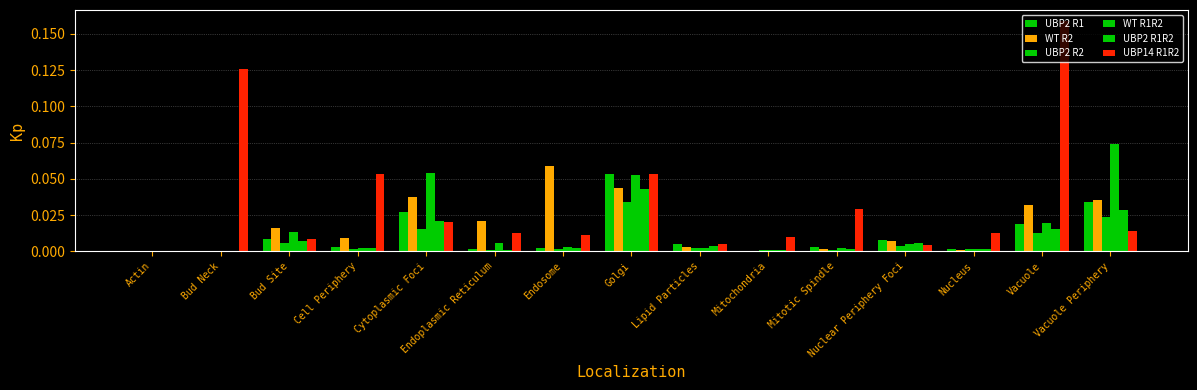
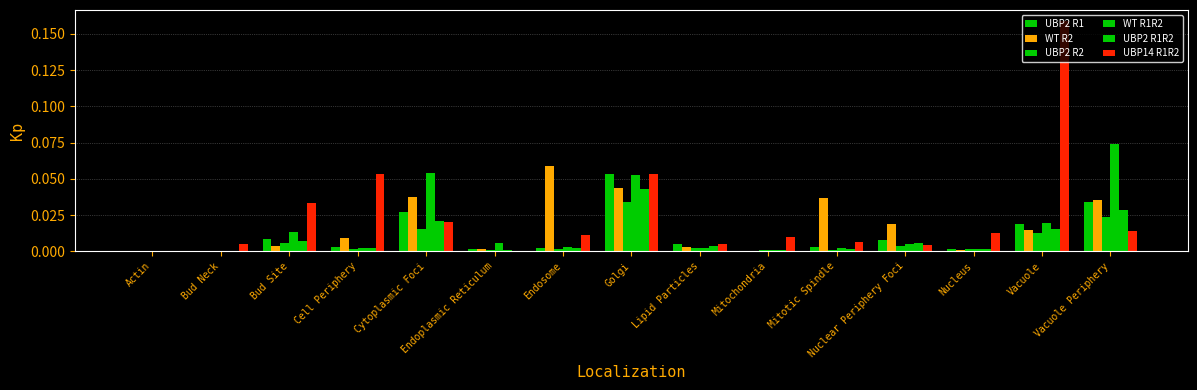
  {
    "WT R2": {
-     "Bud Site": 0.016,
+     "Bud Site": 0.004,
      "Cell Periphery": 0.009,
      "Cytoplasmic Foci": 0.037,
-     "Endoplasmic Reticulum": 0.021,
+     "Endoplasmic Reticulum": 0.002,
      "Endosome": 0.059,
      "Golgi": 0.044,
      "Lipid Particles": 0.003,
-     "Mitotic Spindle": 0.001,
-     "Nuclear Periphery Foci": 0.007,
-     "Vacuole": 0.032,
+     "Mitotic Spindle": 0.037,
+     "Nuclear Periphery Foci": 0.019,
+     "Vacuole": 0.015,
      "Vacuole Periphery": 0.036
    },
    "UBP14 R1R2": {
-     "Bud Neck": 0.126,
-     "Bud Site": 0.009,
+     "Bud Neck": 0.005,
+     "Bud Site": 0.033,
      "Cell Periphery": 0.053,
      "Cytoplasmic Foci": 0.020,
-     "Endoplasmic Reticulum": 0.013,
+     "Endoplasmic Reticulum": 0.001,
      "Endosome": 0.011,
      "Golgi": 0.053,
      "Lipid Particles": 0.005,
      "Mitochondria": 0.010,
-     "Mitotic Spindle": 0.029,
+     "Mitotic Spindle": 0.007,
      "Nuclear Periphery Foci": 0.004,
      "Nucleus": 0.012,
      "Vacuole Periphery": 0.014
    }
  }
